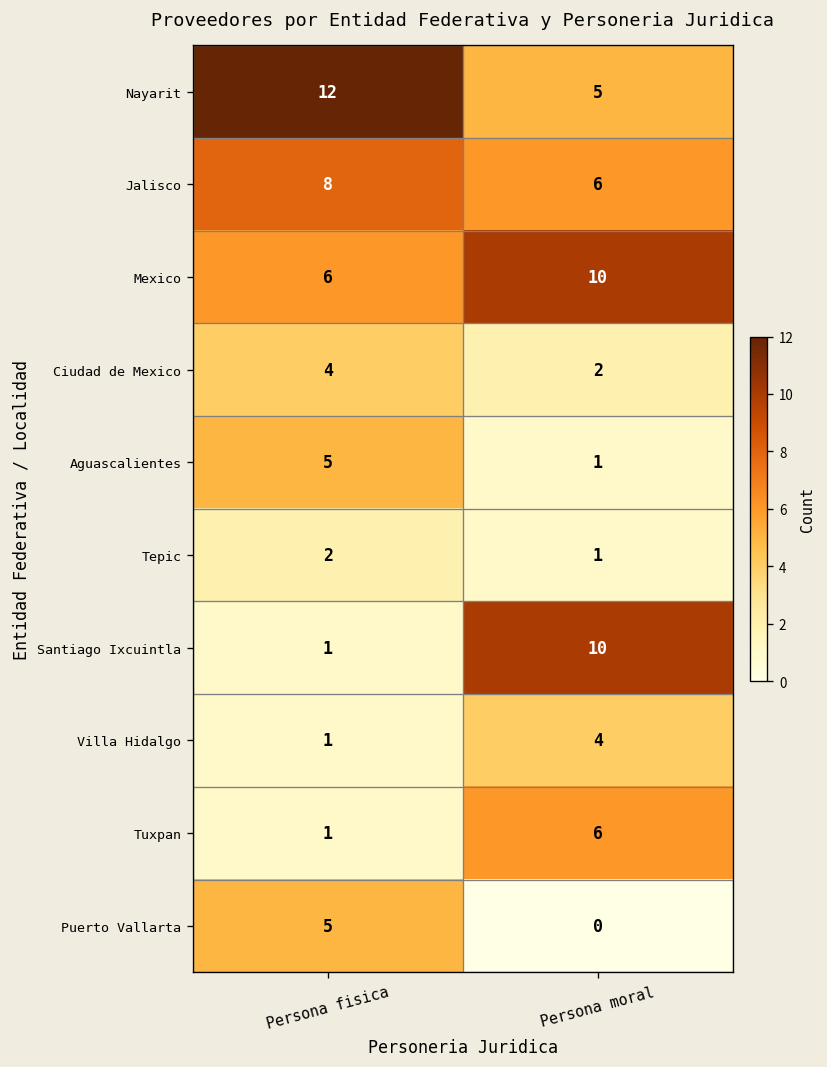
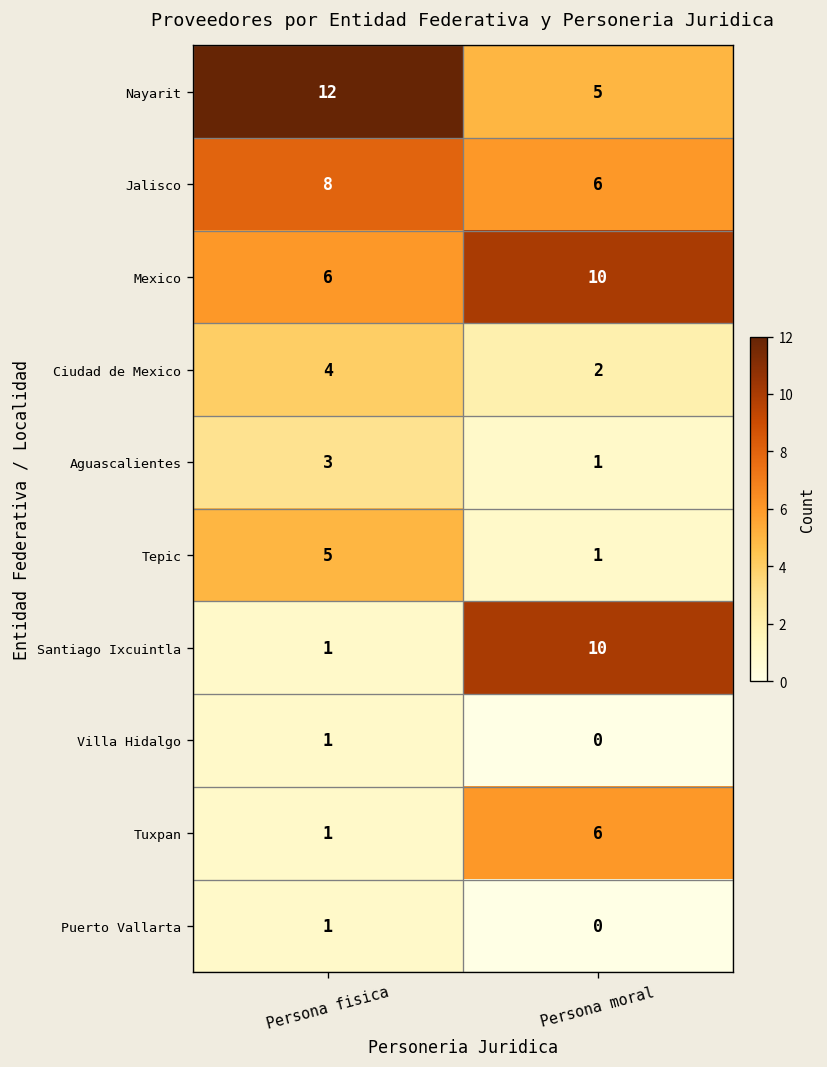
  {
    "Nayarit": {
      "Persona fisica": 12,
      "Persona moral": 5
    },
    "Jalisco": {
      "Persona fisica": 8,
      "Persona moral": 6
    },
    "Mexico": {
      "Persona fisica": 6,
      "Persona moral": 10
    },
    "Ciudad de Mexico": {
      "Persona fisica": 4,
      "Persona moral": 2
    },
    "Aguascalientes": {
-     "Persona fisica": 5,
+     "Persona fisica": 3,
      "Persona moral": 1
    },
    "Tepic": {
-     "Persona fisica": 2,
+     "Persona fisica": 5,
      "Persona moral": 1
    },
    "Santiago Ixcuintla": {
      "Persona fisica": 1,
      "Persona moral": 10
    },
    "Villa Hidalgo": {
      "Persona fisica": 1,
-     "Persona moral": 4
+     "Persona moral": 0
    },
    "Tuxpan": {
      "Persona fisica": 1,
      "Persona moral": 6
    },
    "Puerto Vallarta": {
-     "Persona fisica": 5,
+     "Persona fisica": 1,
      "Persona moral": 0
    }
  }
